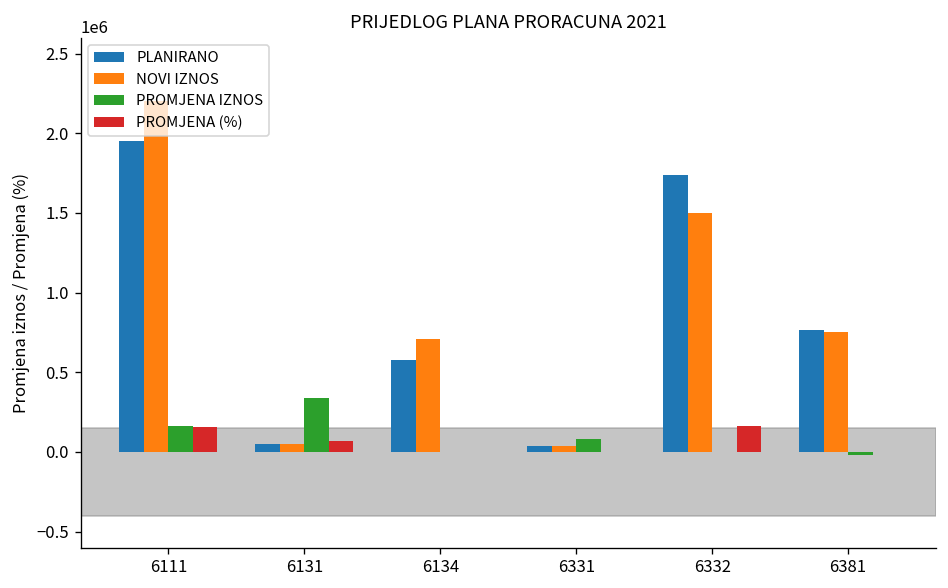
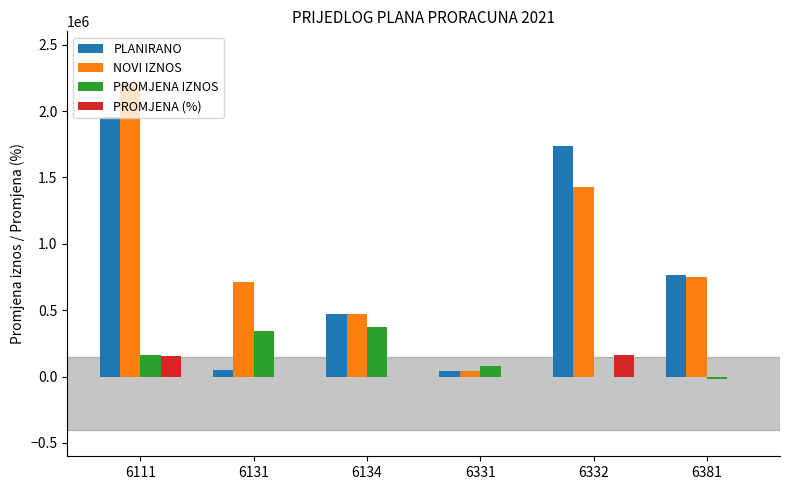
  {
    "PLANIRANO": {
      "6131": 50000,
-     "6134": 580000,
+     "6134": 470000,
      "6331": 40000,
      "6332": 1740000,
      "6381": 770000
    },
    "NOVI IZNOS": {
-     "6131": 50000,
-     "6134": 710000,
+     "6131": 710000,
+     "6134": 470000,
      "6331": 40000,
-     "6332": 1500000,
+     "6332": 1430000,
      "6381": 750000
    },
    "PROMJENA IZNOS": {
      "6111": 160000,
      "6131": 340000,
-     "6134": 0,
+     "6134": 370000,
      "6331": 80000,
      "6332": 0
    },
    "PROMJENA (%)": {
      "6111": 160000,
-     "6131": 70000,
+     "6131": 0,
      "6134": 0,
      "6331": 0,
      "6332": 160000
    }
  }
